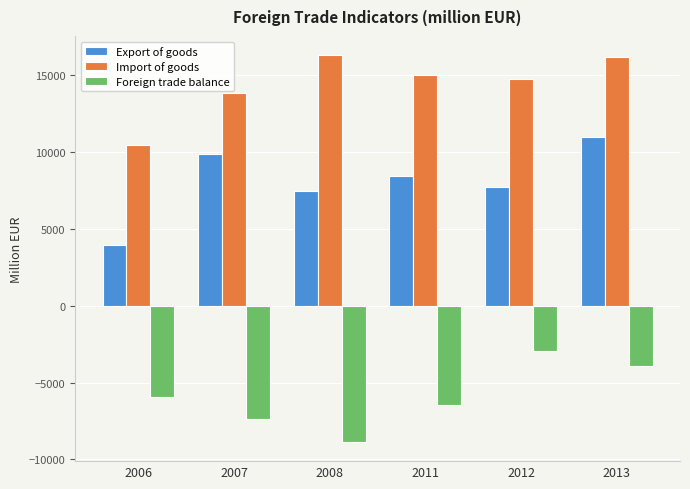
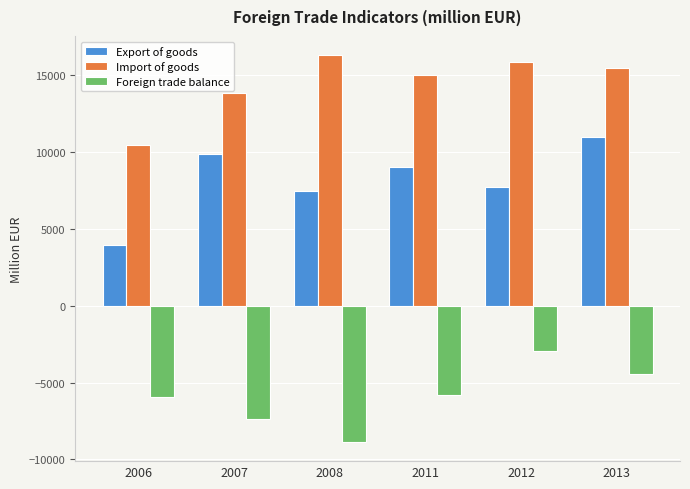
  {
    "Export of goods": {
      "2006": 4000,
      "2007": 9900,
      "2008": 7400,
-     "2011": 8400,
+     "2011": 9000,
      "2012": 7700,
      "2013": 11000
    },
    "Import of goods": {
      "2006": 10500,
      "2007": 13800,
      "2008": 16300,
      "2011": 15000,
-     "2012": 14700,
-     "2013": 16200
+     "2012": 15900,
+     "2013": 15500
    },
    "Foreign trade balance": {
      "2006": -6000,
      "2007": -7400,
      "2008": -8900,
-     "2011": -6500,
+     "2011": -5800,
      "2012": -2900,
-     "2013": -3900
+     "2013": -4500
    }
  }
